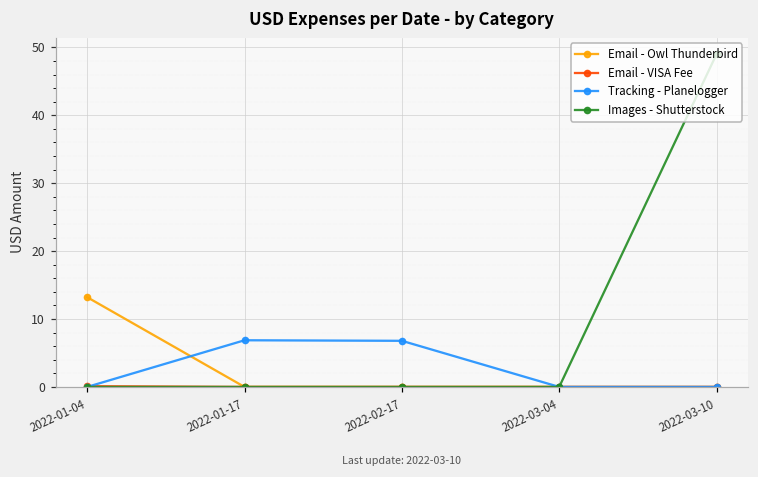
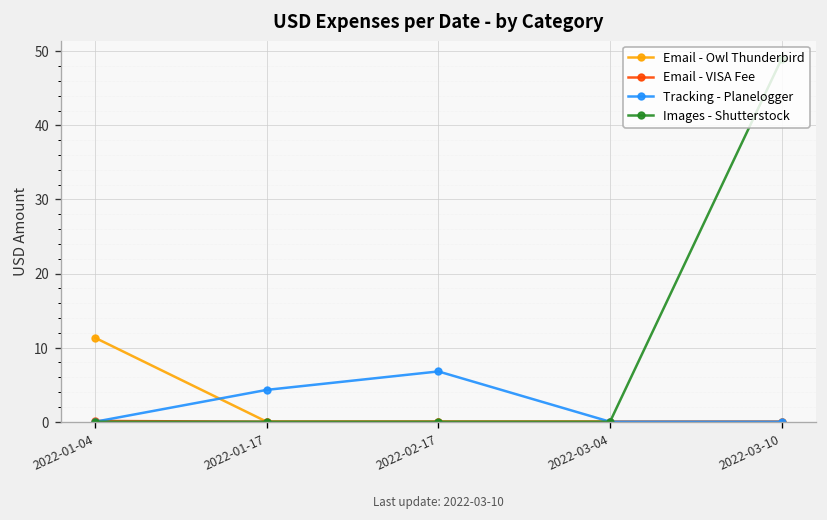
  {
    "Email - Owl Thunderbird": {
-     "2022-01-04": 13
+     "2022-01-04": 11
    },
    "Tracking - Planelogger": {
-     "2022-01-17": 7,
+     "2022-01-17": 4,
      "2022-02-17": 7
    }
  }
